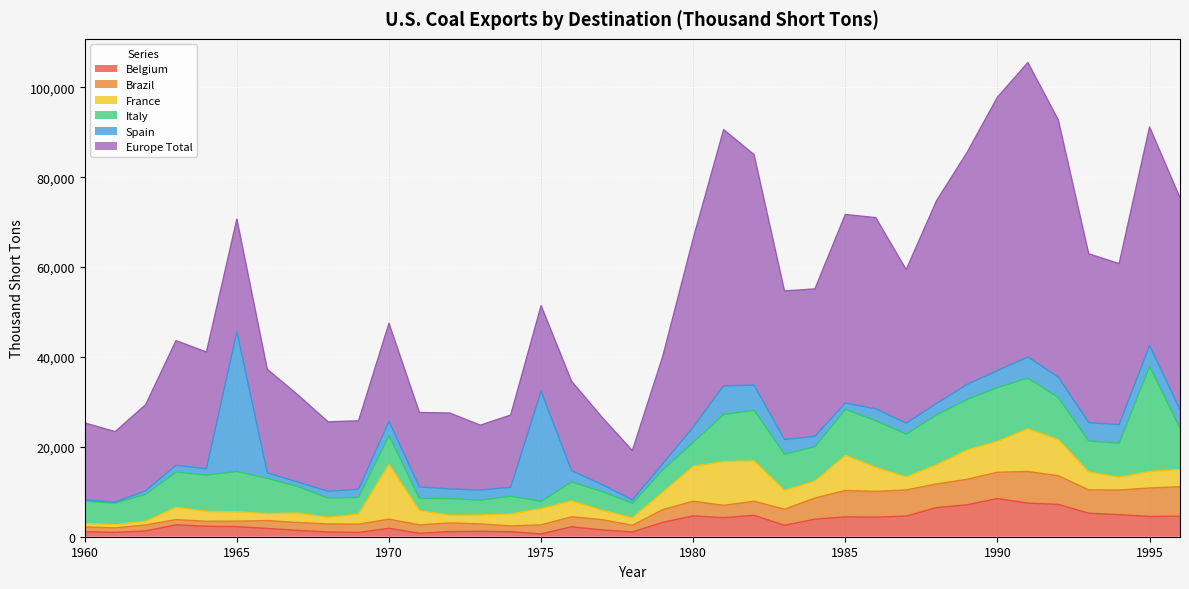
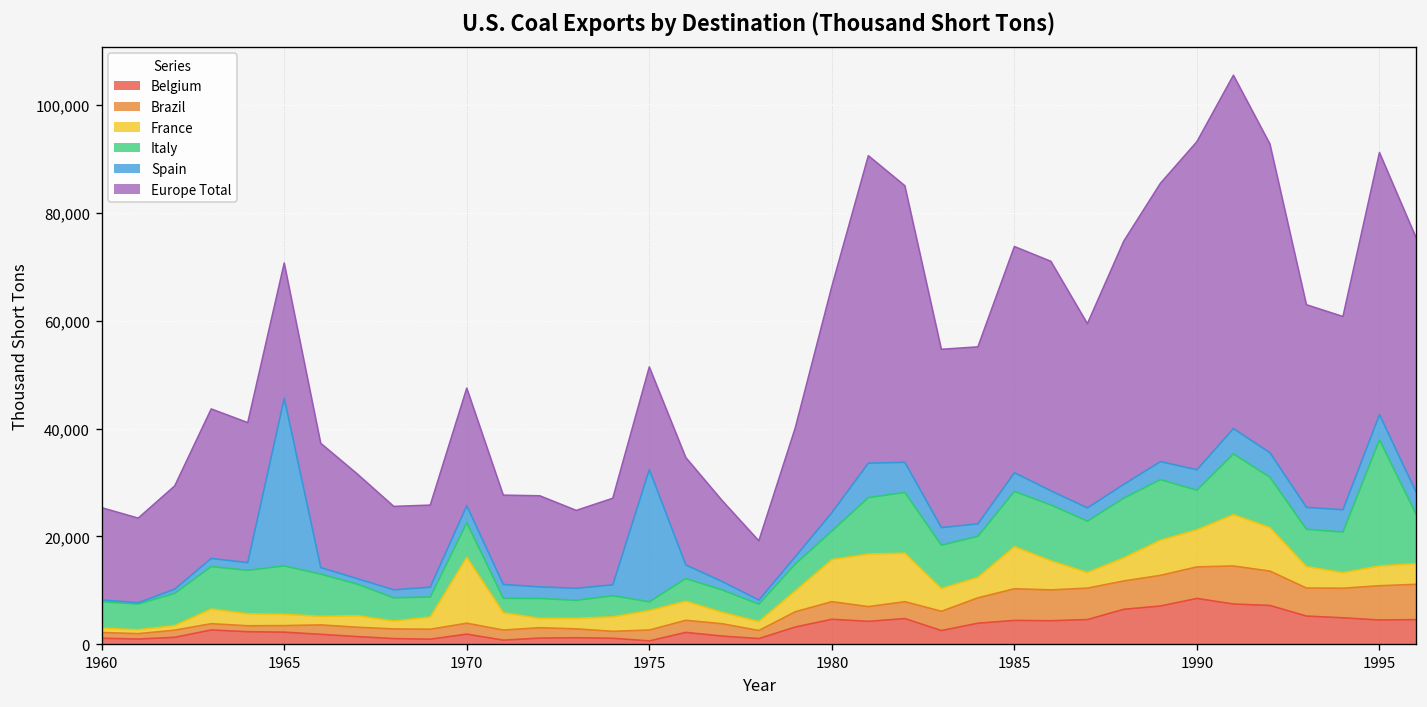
  {
    "France": {
      "1960": "1,000",
      "1965": "2,000",
      "1970": "12,000",
      "1975": "4,000",
      "1980": "8,000",
      "1985": "8,000",
      "1990": "7,000",
      "1995": "4,000"
    },
    "Italy": {
      "1965": "9,000",
      "1970": "6,000",
      "1975": "2,000",
      "1980": "5,000",
      "1985": "10,000",
-     "1990": "12,000",
+     "1990": "7,000",
      "1995": "23,000"
    },
    "Spain": {
      "1965": "31,000",
      "1970": "3,000",
      "1975": "25,000",
      "1980": "3,000",
-     "1985": "1,000",
+     "1985": "3,000",
      "1990": "4,000",
      "1995": "5,000"
    },
    "Europe Total": {
      "1960": "17,000",
      "1965": "25,000",
      "1970": "22,000",
      "1975": "19,000",
      "1980": "42,000",
      "1985": "42,000",
      "1990": "61,000",
      "1995": "49,000"
    }
  }
